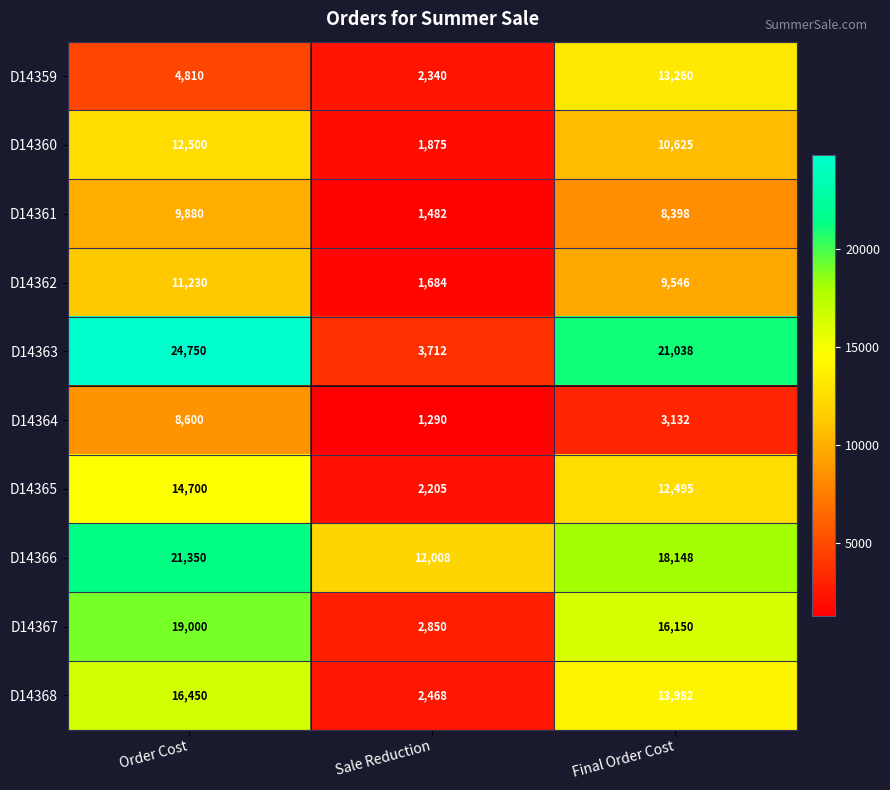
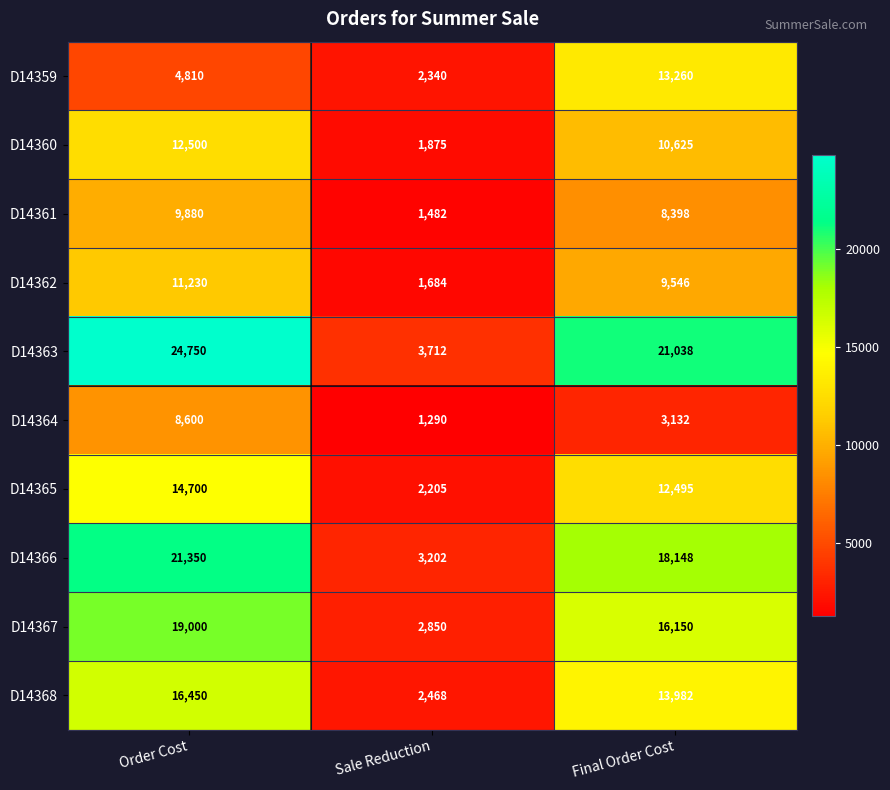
  {
    "D14359": {
      "Order Cost": "4,810",
      "Sale Reduction": "2,340",
      "Final Order Cost": "13,260"
    },
    "D14360": {
      "Order Cost": "12,500",
      "Sale Reduction": "1,875",
      "Final Order Cost": "10,625"
    },
    "D14361": {
      "Order Cost": "9,880",
      "Sale Reduction": "1,482",
      "Final Order Cost": "8,398"
    },
    "D14362": {
      "Order Cost": "11,230",
      "Sale Reduction": "1,684",
      "Final Order Cost": "9,546"
    },
    "D14363": {
      "Order Cost": "24,750",
      "Sale Reduction": "3,712",
      "Final Order Cost": "21,038"
    },
    "D14364": {
      "Order Cost": "8,600",
      "Sale Reduction": "1,290",
      "Final Order Cost": "3,132"
    },
    "D14365": {
      "Order Cost": "14,700",
      "Sale Reduction": "2,205",
      "Final Order Cost": "12,495"
    },
    "D14366": {
      "Order Cost": "21,350",
-     "Sale Reduction": "12,008",
+     "Sale Reduction": "3,202",
      "Final Order Cost": "18,148"
    },
    "D14367": {
      "Order Cost": "19,000",
      "Sale Reduction": "2,850",
      "Final Order Cost": "16,150"
    },
    "D14368": {
      "Order Cost": "16,450",
      "Sale Reduction": "2,468",
      "Final Order Cost": "13,982"
    }
  }
